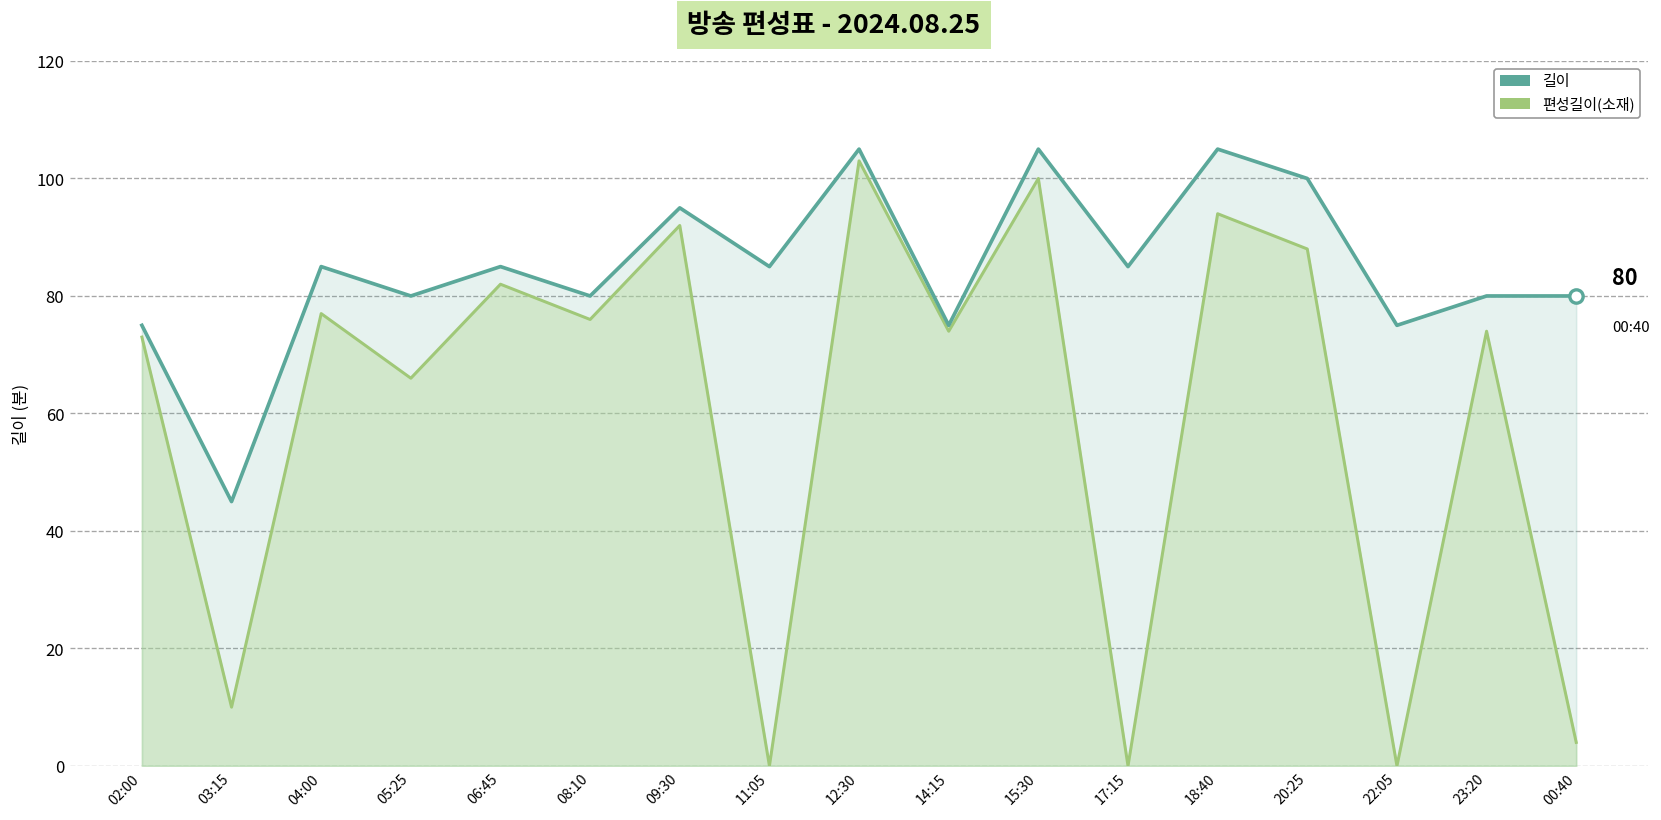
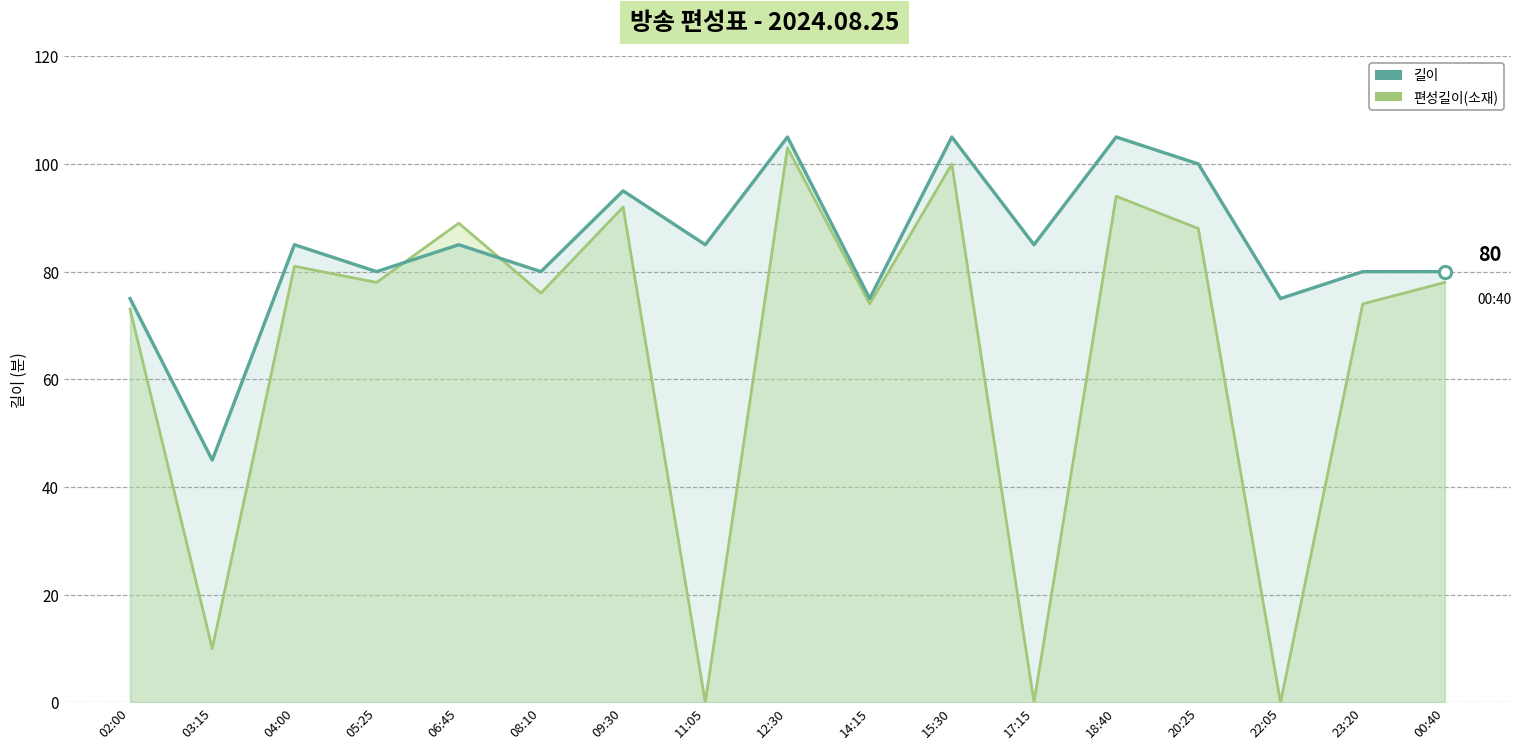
  {
    "편성길이(소재)": {
      "02:00": 73,
      "03:15": 10,
-     "04:00": 77,
-     "05:25": 66,
-     "06:45": 82,
+     "04:00": 81,
+     "05:25": 78,
+     "06:45": 89,
      "08:10": 76,
      "09:30": 92,
      "11:05": 0,
      "12:30": 103,
      "14:15": 74,
      "15:30": 100,
      "17:15": 0,
      "18:40": 94,
      "20:25": 88,
      "22:05": 0,
      "23:20": 74,
-     "00:40": 4
+     "00:40": 78
    }
  }
